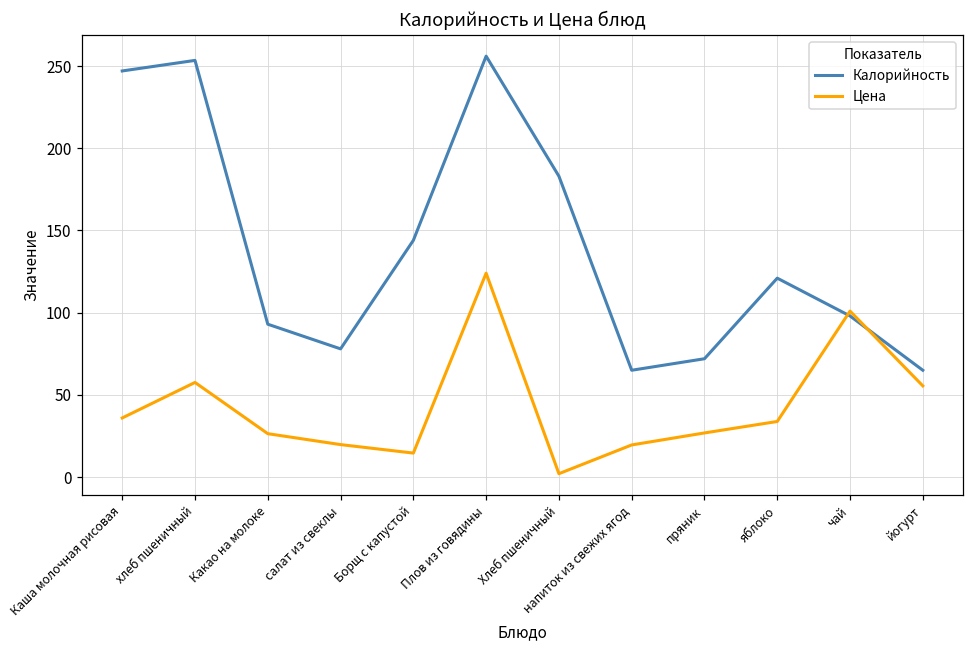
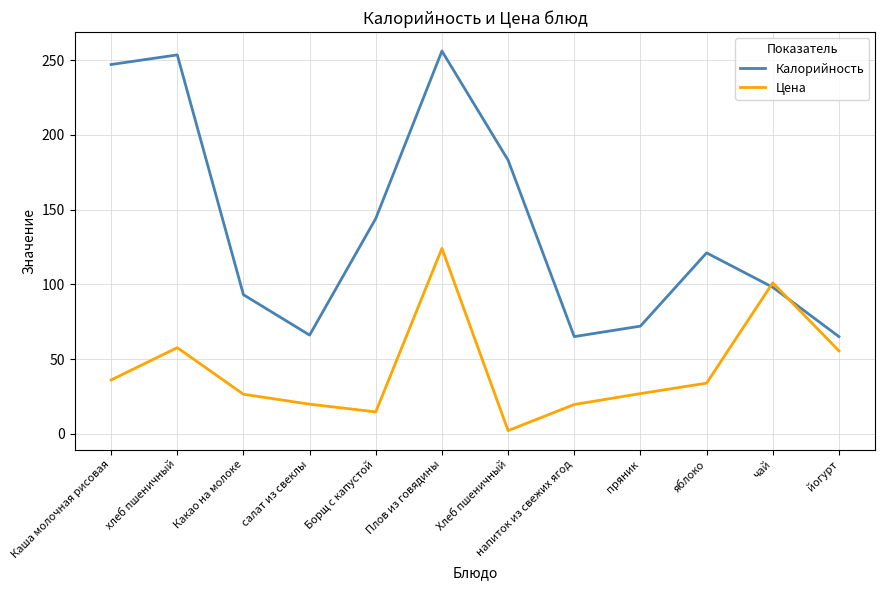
  {
    "Калорийность": {
      "Каша молочная рисовая": 247,
      "хлеб пшеничный": 253,
      "Какао на молоке": 93,
-     "салат из свеклы": 78,
+     "салат из свеклы": 66,
      "Борщ с капустой": 144,
      "Плов из говядины": 256,
      "Хлеб пшеничный": 183,
      "напиток из свежих ягод": 65,
      "пряник": 72,
      "яблоко": 121,
      "чай": 98,
      "йогурт": 65
    },
    "Цена": {
      "Каша молочная рисовая": 36,
      "хлеб пшеничный": 58,
      "Какао на молоке": 26,
      "салат из свеклы": 20,
      "Борщ с капустой": 15,
      "Плов из говядины": 124,
      "Хлеб пшеничный": 2,
      "напиток из свежих ягод": 20,
      "пряник": 27,
      "яблоко": 34,
      "чай": 101,
      "йогурт": 56
    }
  }
